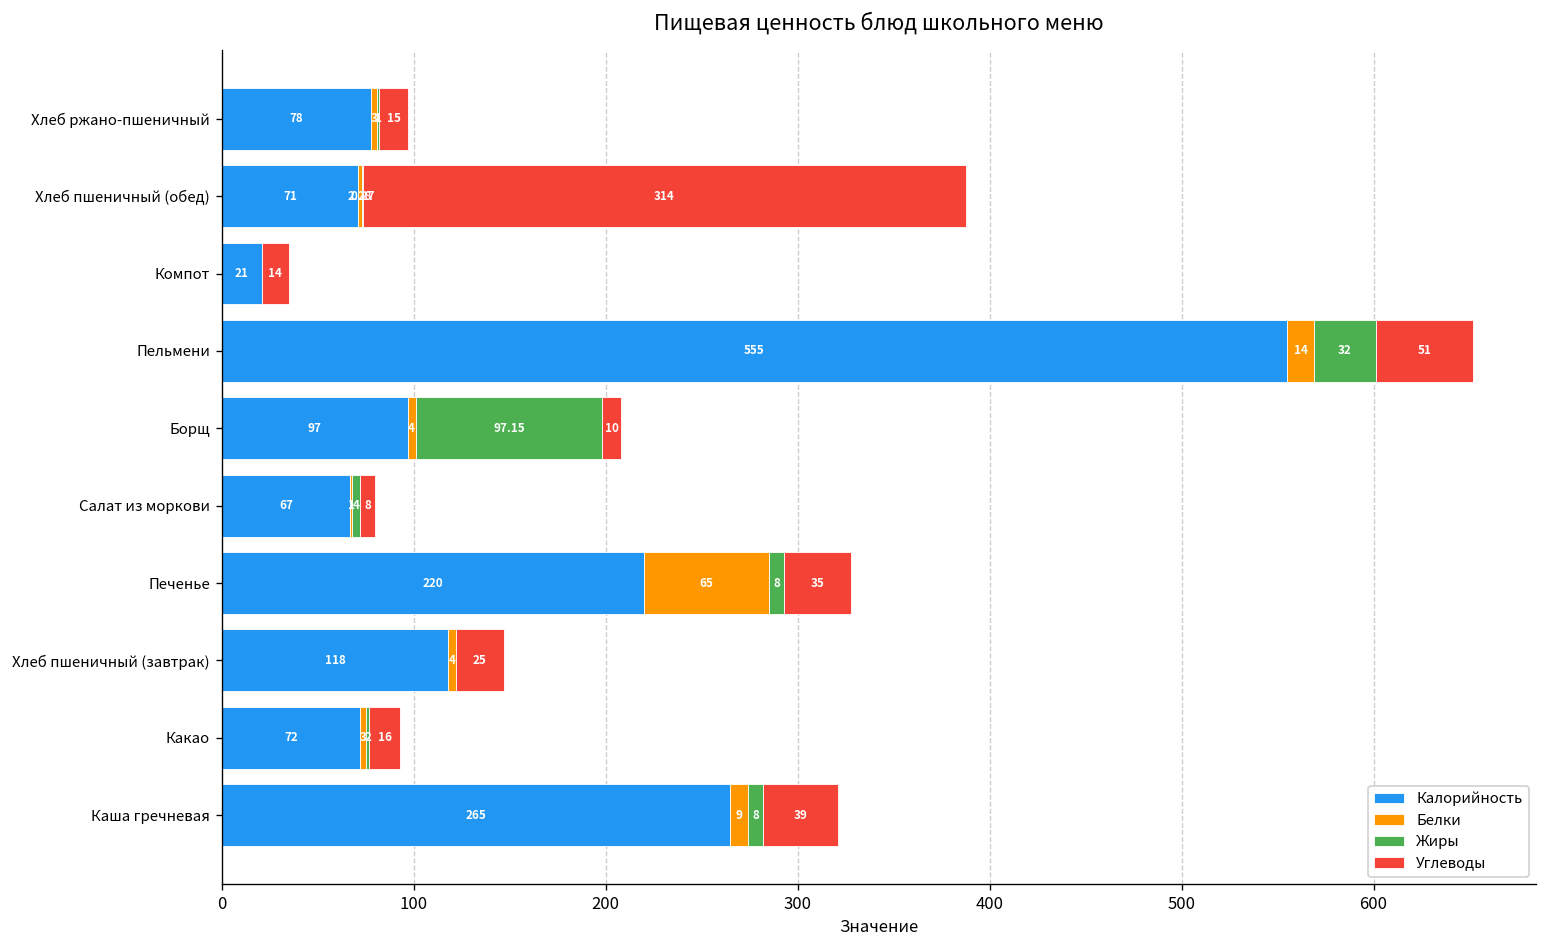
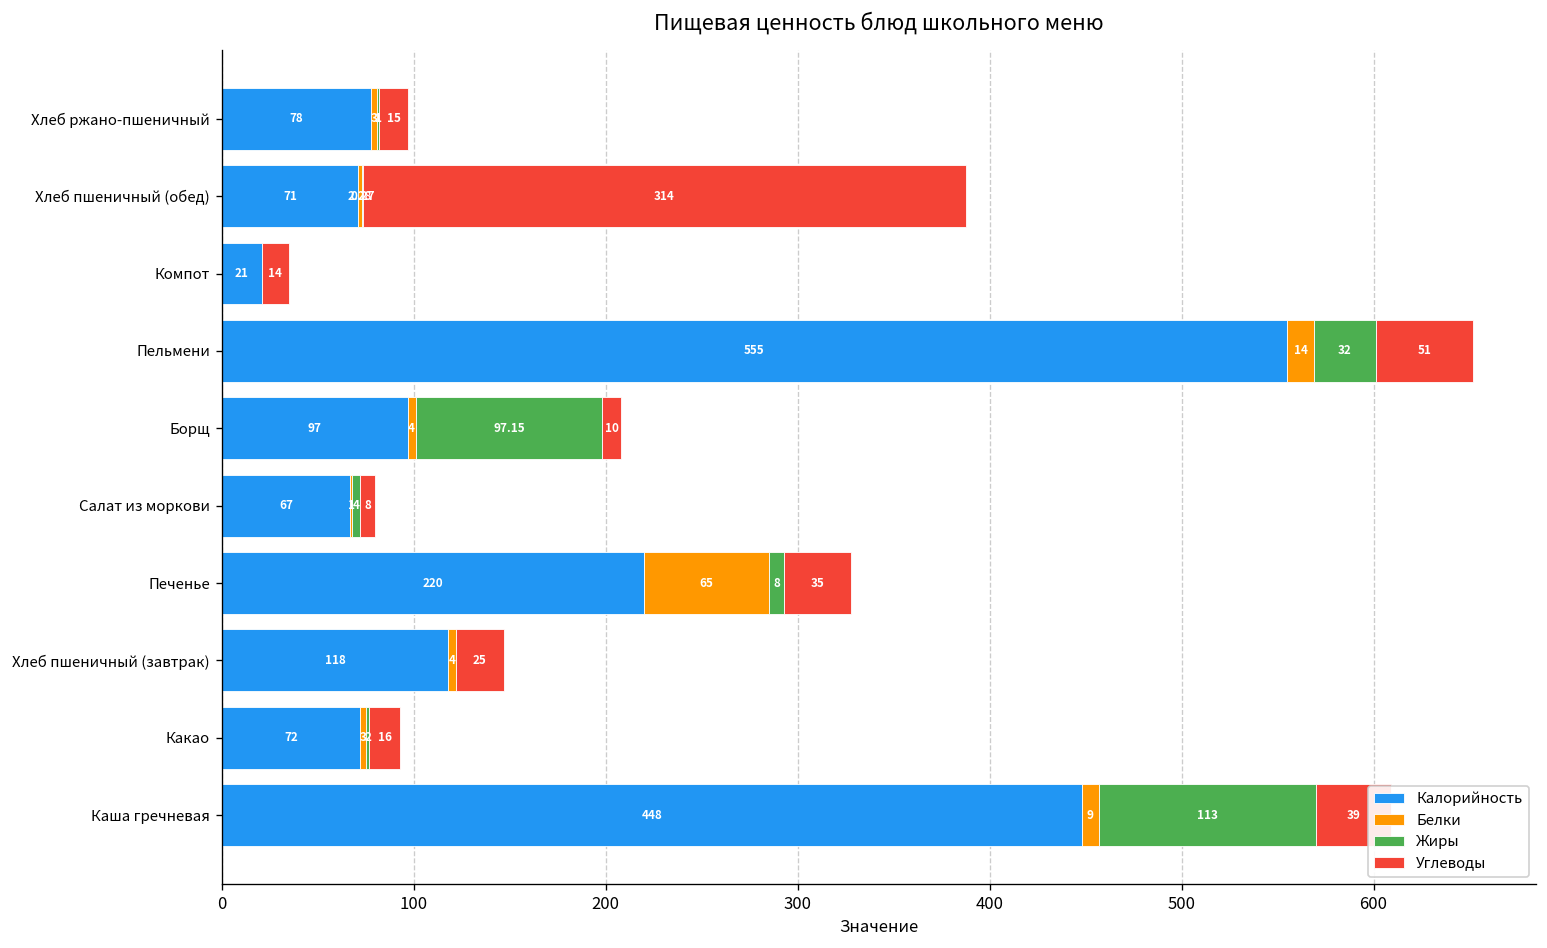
  {
    "Калорийность": {
      "Хлеб ржано-пшеничный": 78,
      "Хлеб пшеничный (обед)": 71,
      "Компот": 21,
      "Пельмени": 555,
      "Борщ": 97,
      "Салат из моркови": 67,
      "Печенье": 220,
      "Хлеб пшеничный (завтрак)": 118,
      "Какао": 72,
-     "Каша гречневая": 265
+     "Каша гречневая": 448
    },
    "Белки": {
      "Пельмени": 14,
      "Борщ": 4,
      "Печенье": 65,
      "Хлеб пшеничный (завтрак)": 4,
      "Каша гречневая": 9
    },
    "Жиры": {
      "Пельмени": 32,
      "Борщ": 97.15,
      "Печенье": 8,
-     "Каша гречневая": 8
+     "Каша гречневая": 113
    },
    "Углеводы": {
      "Хлеб ржано-пшеничный": 15,
      "Хлеб пшеничный (обед)": 314,
      "Компот": 14,
      "Пельмени": 51,
      "Борщ": 10,
      "Салат из моркови": 8,
      "Печенье": 35,
      "Хлеб пшеничный (завтрак)": 25,
      "Какао": 16
    }
  }
